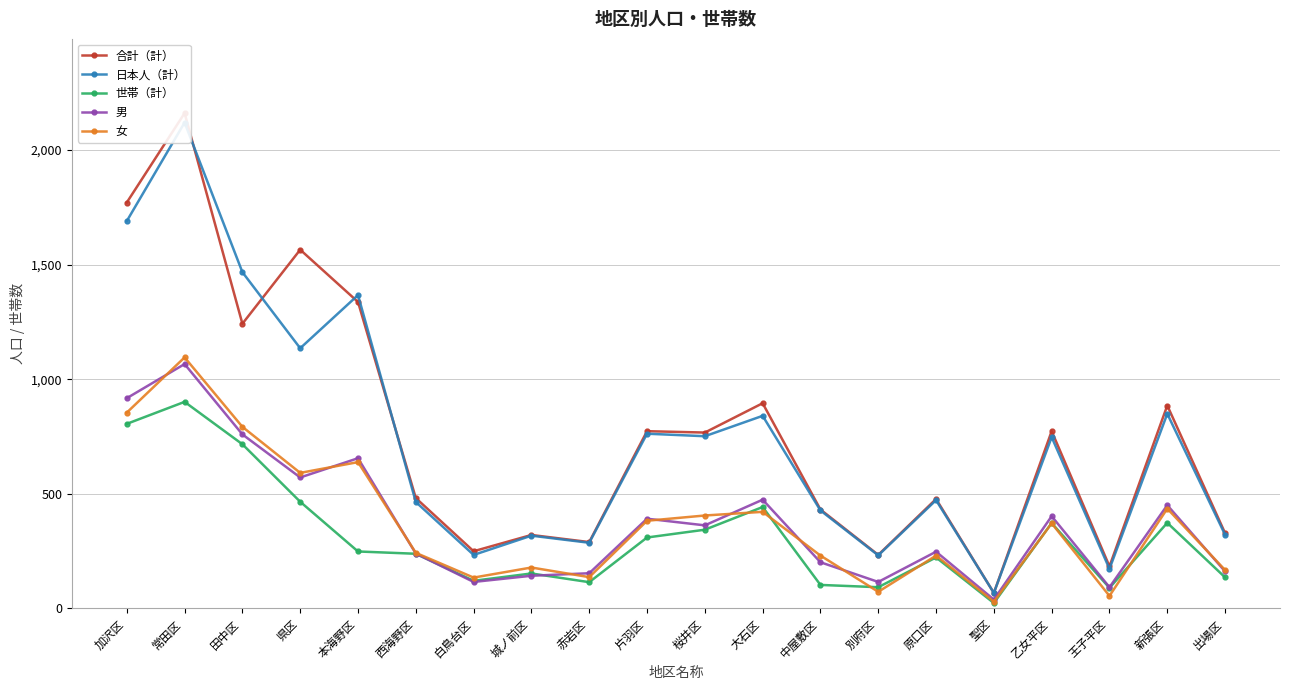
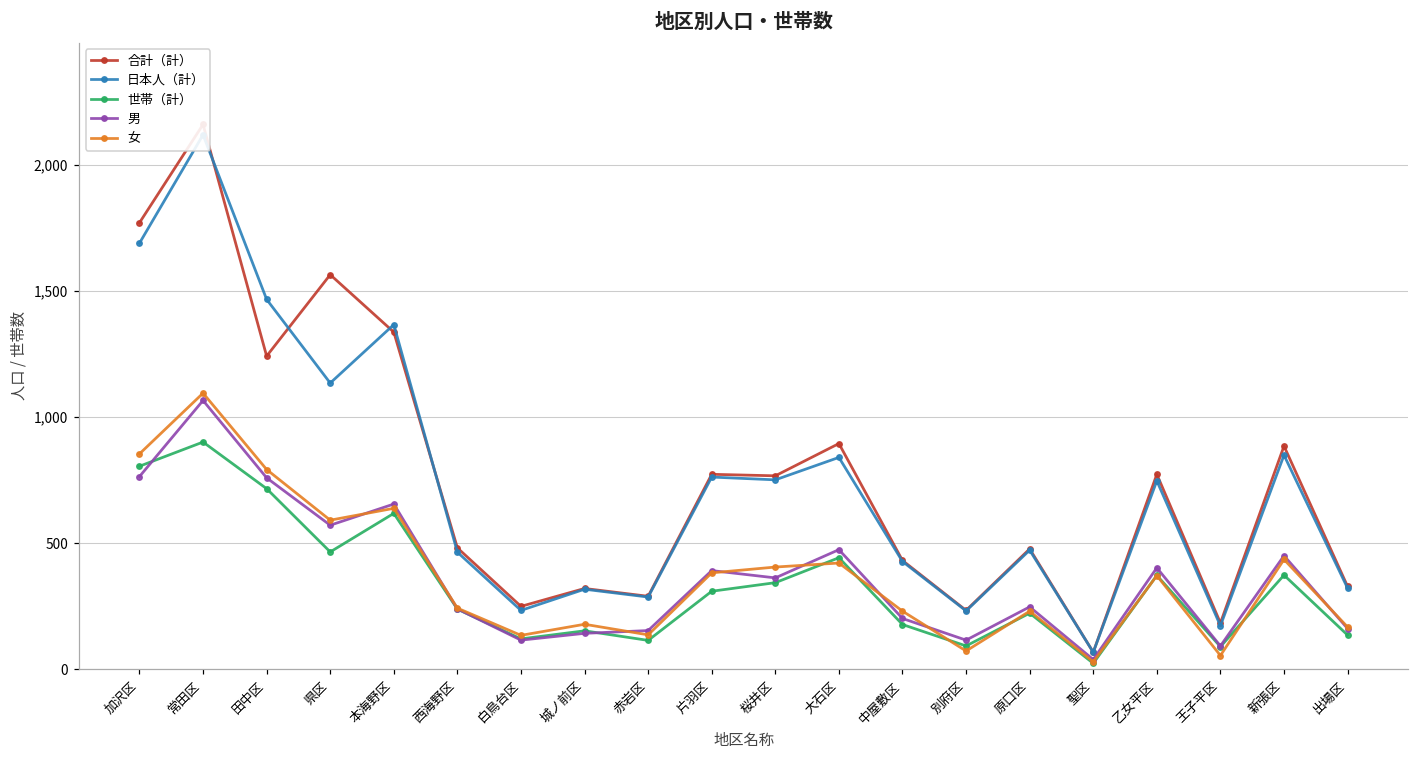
  {
    "合計（計）": {
      "加沢区": "1,770",
      "田中区": "1,240",
      "県区": "1,570",
      "本海野区": "1,340",
      "西海野区": "480",
      "白鳥台区": "250",
      "桜井区": "770",
      "大石区": "900",
      "乙女平区": "770",
      "新張区": "890"
    },
    "日本人（計）": {
      "加沢区": "1,690",
      "田中区": "1,470",
      "県区": "1,140",
      "本海野区": "1,370",
      "西海野区": "460",
      "白鳥台区": "230",
      "桜井区": "750",
      "大石区": "840",
      "乙女平区": "750",
      "新張区": "850"
    },
    "世帯（計）": {
      "加沢区": "810",
      "常田区": "900",
      "田中区": "720",
      "県区": "470",
-     "本海野区": "250",
+     "本海野区": "620",
      "赤岩区": "110",
      "片羽区": "310",
      "桜井区": "340",
      "大石区": "440",
-     "中屋敷区": "100",
+     "中屋敷区": "180",
      "別府区": "90",
      "新張区": "370",
      "出場区": "140"
    },
    "男": {
-     "加沢区": "920",
+     "加沢区": "760",
      "常田区": "1,070",
      "田中区": "760",
      "県区": "570",
      "本海野区": "660",
      "赤岩区": "150",
      "桜井区": "360",
      "大石区": "470",
      "中屋敷区": "200",
      "別府区": "120",
      "原口区": "250",
      "乙女平区": "400",
      "新張区": "450"
    },
    "女": {
      "加沢区": "850",
      "常田区": "1,100",
      "田中区": "790",
      "県区": "590",
      "本海野区": "640",
      "白鳥台区": "130",
      "城ノ前区": "180",
      "赤岩区": "140",
      "桜井区": "410",
      "大石区": "420",
      "中屋敷区": "230",
      "別府区": "70",
      "王子平区": "50",
      "新張区": "440"
    }
  }
